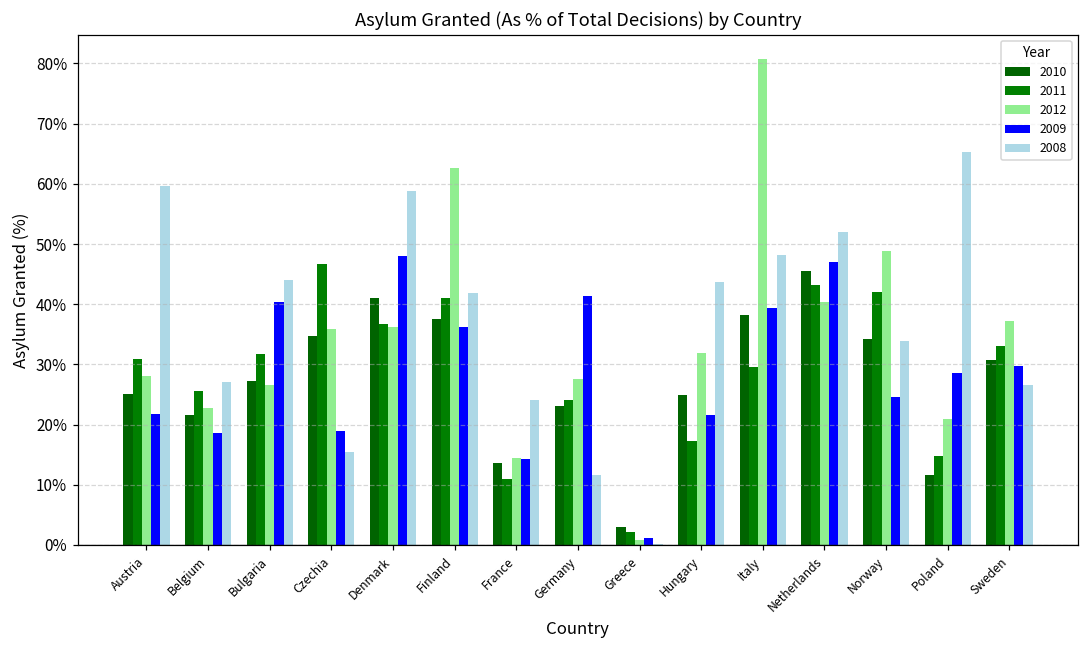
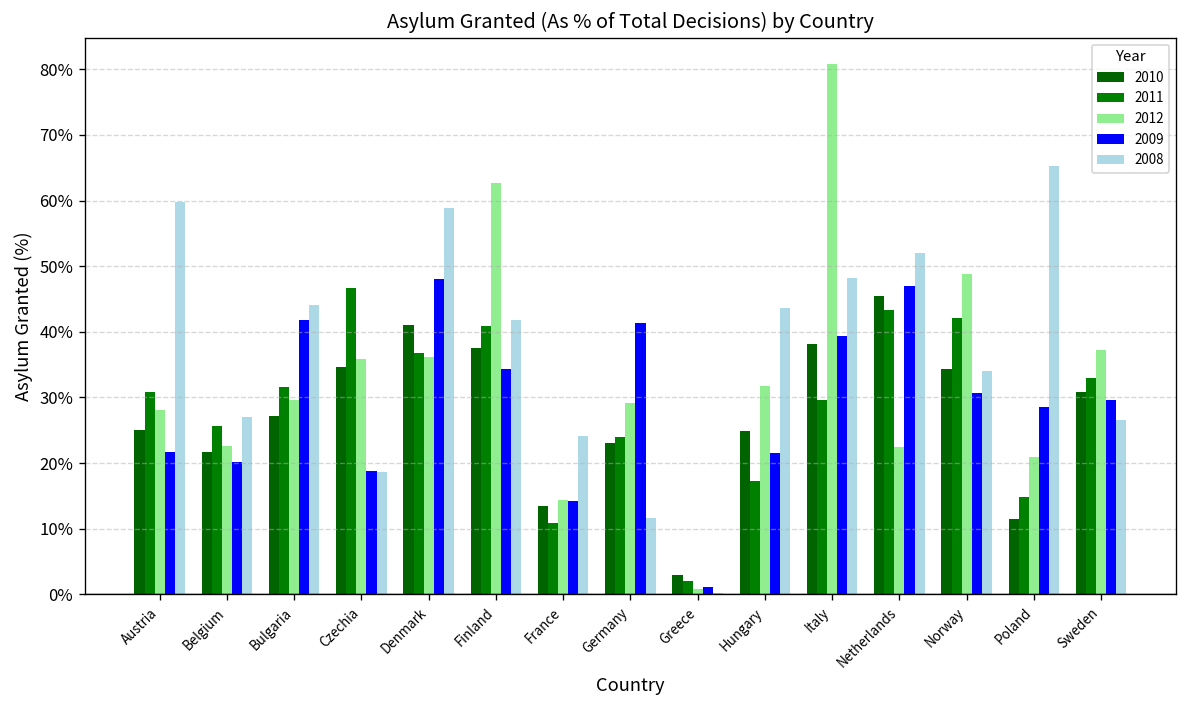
  {
    "2012": {
      "Austria": "28%",
      "Belgium": "23%",
-     "Bulgaria": "27%",
+     "Bulgaria": "30%",
      "Czechia": "36%",
      "Denmark": "36%",
      "Finland": "63%",
      "France": "14%",
-     "Germany": "28%",
+     "Germany": "29%",
      "Greece": "1%",
      "Hungary": "32%",
      "Italy": "81%",
-     "Netherlands": "40%",
+     "Netherlands": "23%",
      "Norway": "49%",
      "Poland": "21%",
      "Sweden": "37%"
    },
    "2009": {
      "Austria": "22%",
-     "Belgium": "19%",
-     "Bulgaria": "40%",
+     "Belgium": "20%",
+     "Bulgaria": "42%",
      "Czechia": "19%",
      "Denmark": "48%",
-     "Finland": "36%",
+     "Finland": "34%",
      "France": "14%",
      "Germany": "41%",
      "Greece": "1%",
      "Hungary": "22%",
      "Italy": "39%",
      "Netherlands": "47%",
-     "Norway": "25%",
+     "Norway": "31%",
      "Poland": "29%",
      "Sweden": "30%"
    },
    "2008": {
      "Austria": "60%",
      "Belgium": "27%",
      "Bulgaria": "44%",
-     "Czechia": "15%",
+     "Czechia": "19%",
      "Denmark": "59%",
      "Finland": "42%",
      "France": "24%",
      "Germany": "12%",
      "Hungary": "44%",
      "Italy": "48%",
      "Netherlands": "52%",
      "Norway": "34%",
      "Poland": "65%",
      "Sweden": "27%"
    }
  }
